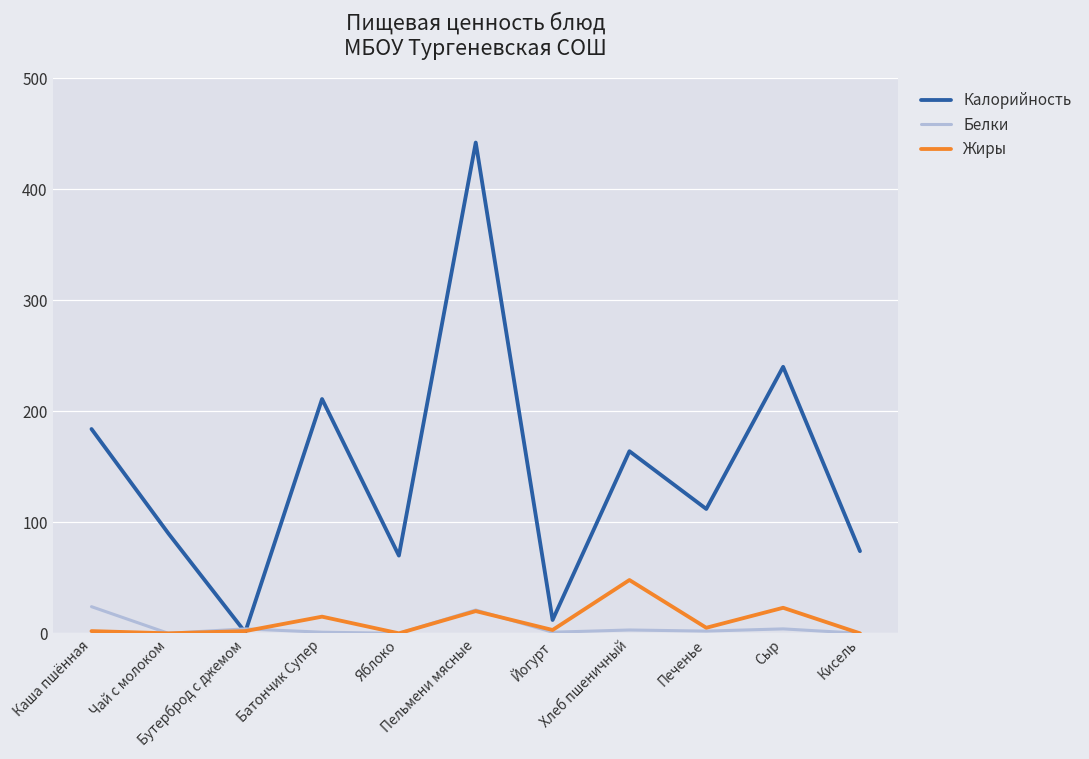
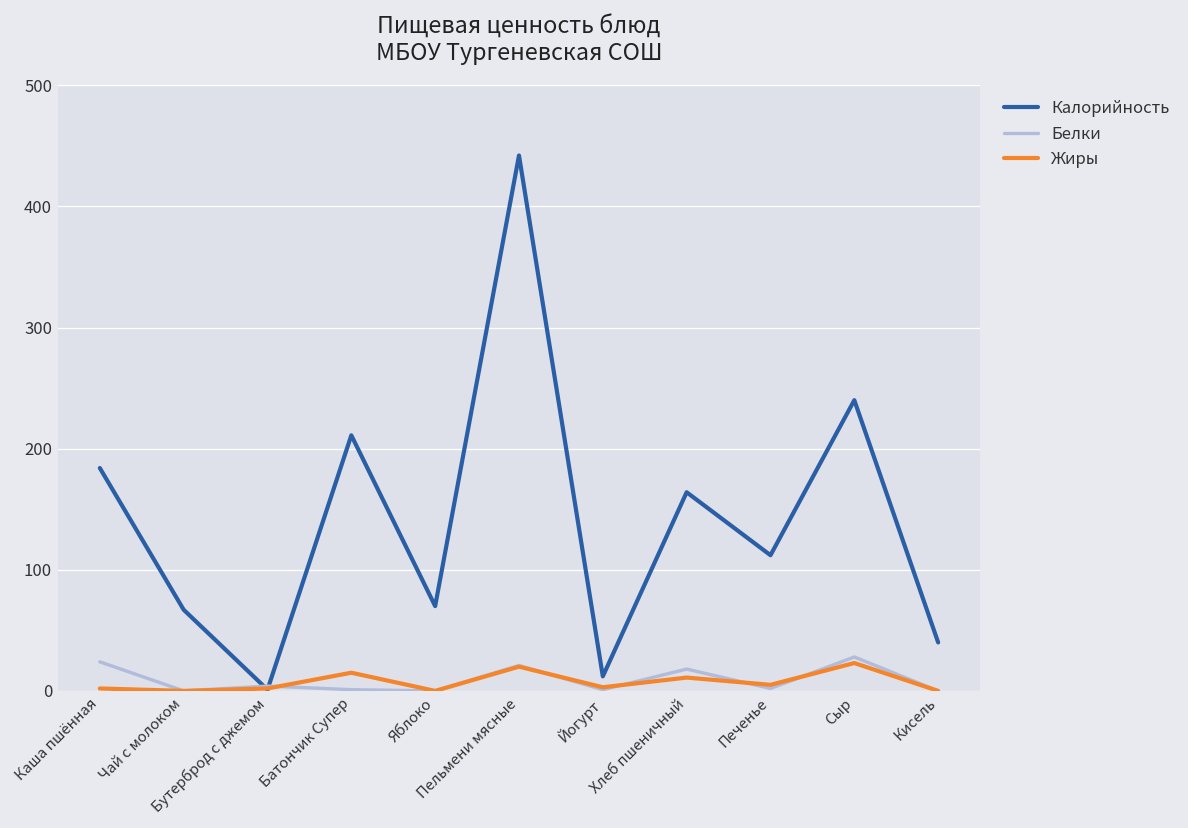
  {
    "Калорийность": {
      "Каша пшённая": 184,
-     "Чай с молоком": 90,
+     "Чай с молоком": 67,
      "Батончик Супер": 211,
      "Яблоко": 70,
      "Пельмени мясные": 442,
      "Йогурт": 12,
      "Хлеб пшеничный": 164,
      "Печенье": 112,
      "Сыр": 240,
-     "Кисель": 74
+     "Кисель": 40
    },
    "Белки": {
      "Каша пшённая": 24,
      "Батончик Супер": 1,
-     "Хлеб пшеничный": 3,
+     "Хлеб пшеничный": 18,
      "Печенье": 2,
-     "Сыр": 4
+     "Сыр": 28
    },
    "Жиры": {
      "Каша пшённая": 2,
      "Батончик Супер": 15,
-     "Хлеб пшеничный": 48,
+     "Хлеб пшеничный": 11,
      "Печенье": 5,
      "Сыр": 23
    }
  }
